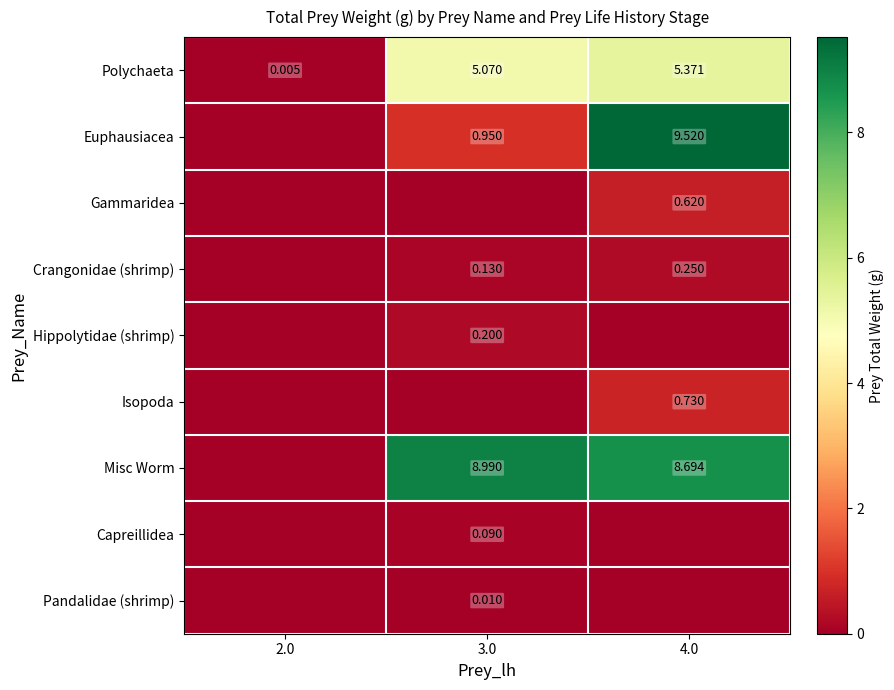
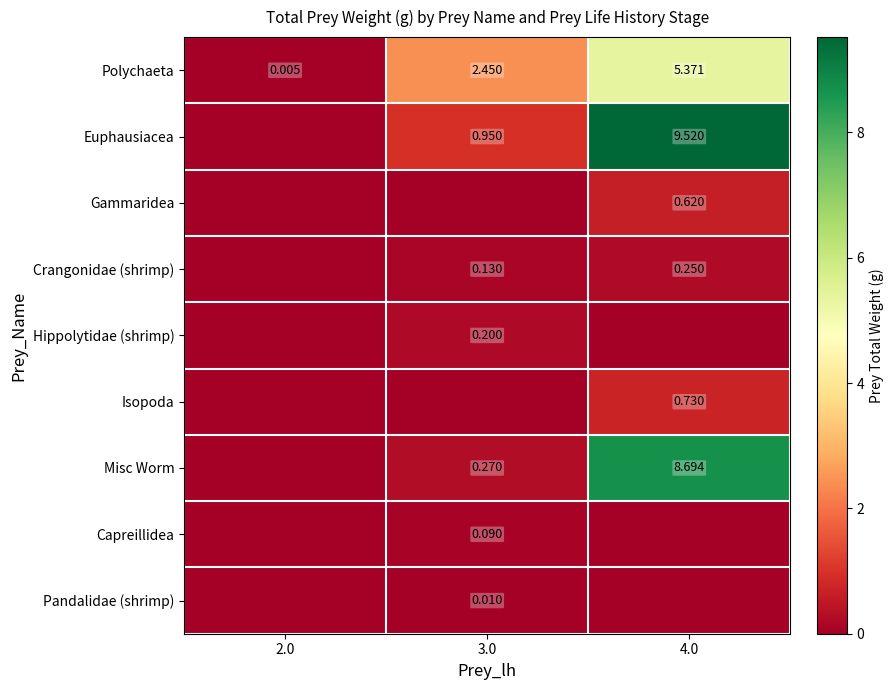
  {
    "Polychaeta": {
-     "3.0": 5.070
+     "3.0": 2.450
    },
    "Misc Worm": {
-     "3.0": 8.990
+     "3.0": 0.270
    }
  }
